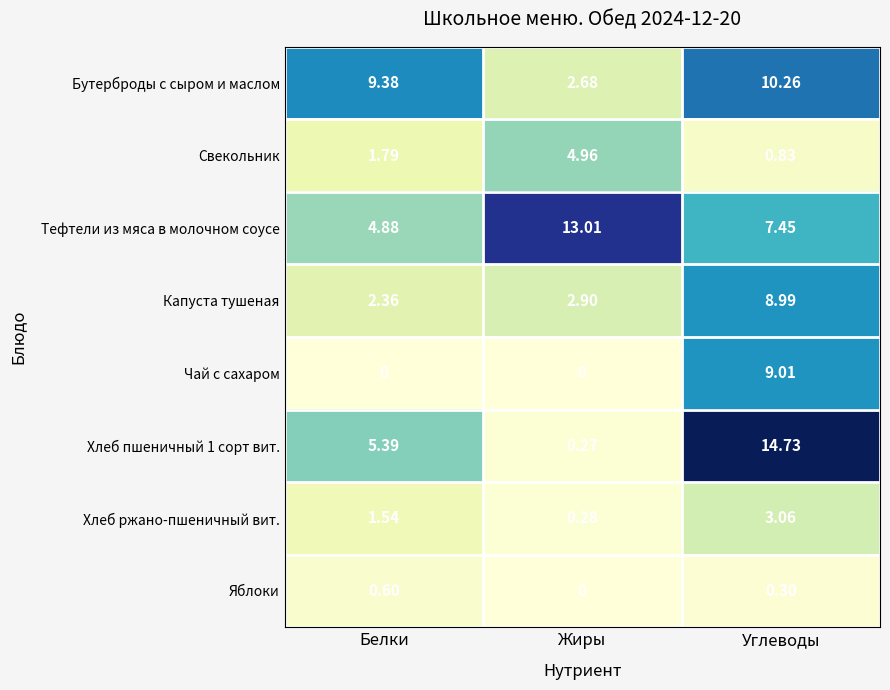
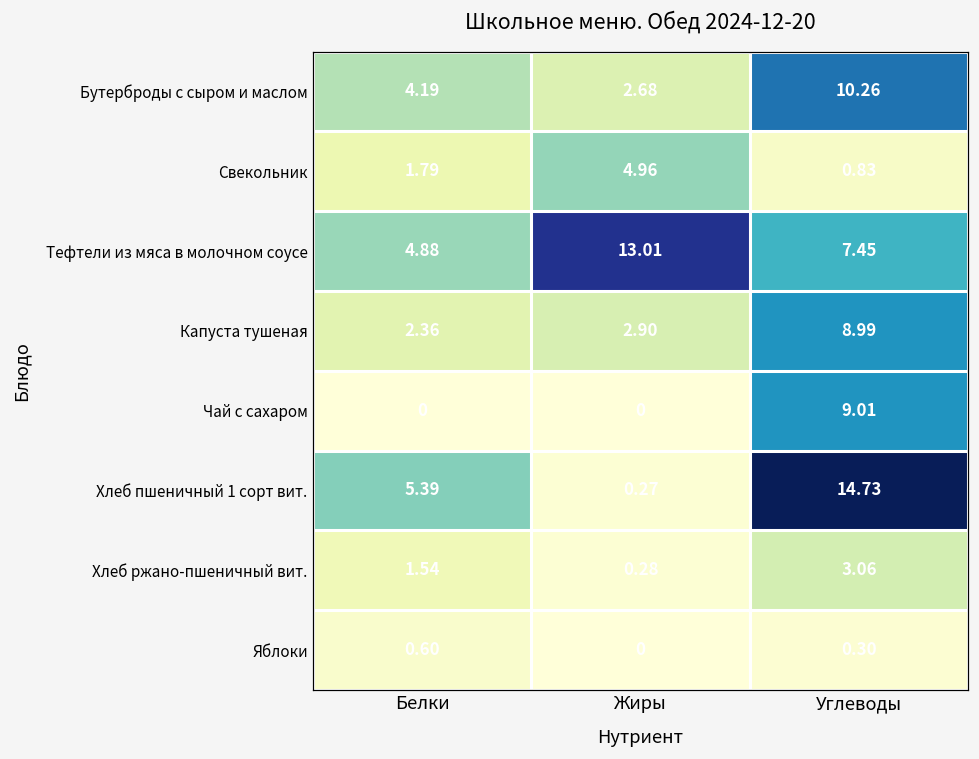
  {
    "Бутерброды с сыром и маслом": {
-     "Белки": 9.38,
+     "Белки": 4.19,
      "Жиры": 2.68,
      "Углеводы": 10.26
    },
    "Свекольник": {
      "Белки": 1.79,
      "Жиры": 4.96,
      "Углеводы": 0.83
    },
    "Тефтели из мяса в молочном соусе": {
      "Белки": 4.88,
      "Жиры": 13.01,
      "Углеводы": 7.45
    },
    "Капуста тушеная": {
      "Белки": 2.36,
      "Жиры": 2.90,
      "Углеводы": 8.99
    },
    "Чай с сахаром": {
      "Углеводы": 9.01
    },
    "Хлеб пшеничный 1 сорт вит.": {
      "Белки": 5.39,
      "Углеводы": 14.73
    },
    "Хлеб ржано-пшеничный вит.": {
      "Белки": 1.54,
      "Углеводы": 3.06
    },
    "Яблоки": {
      "Белки": 0.60
    }
  }
